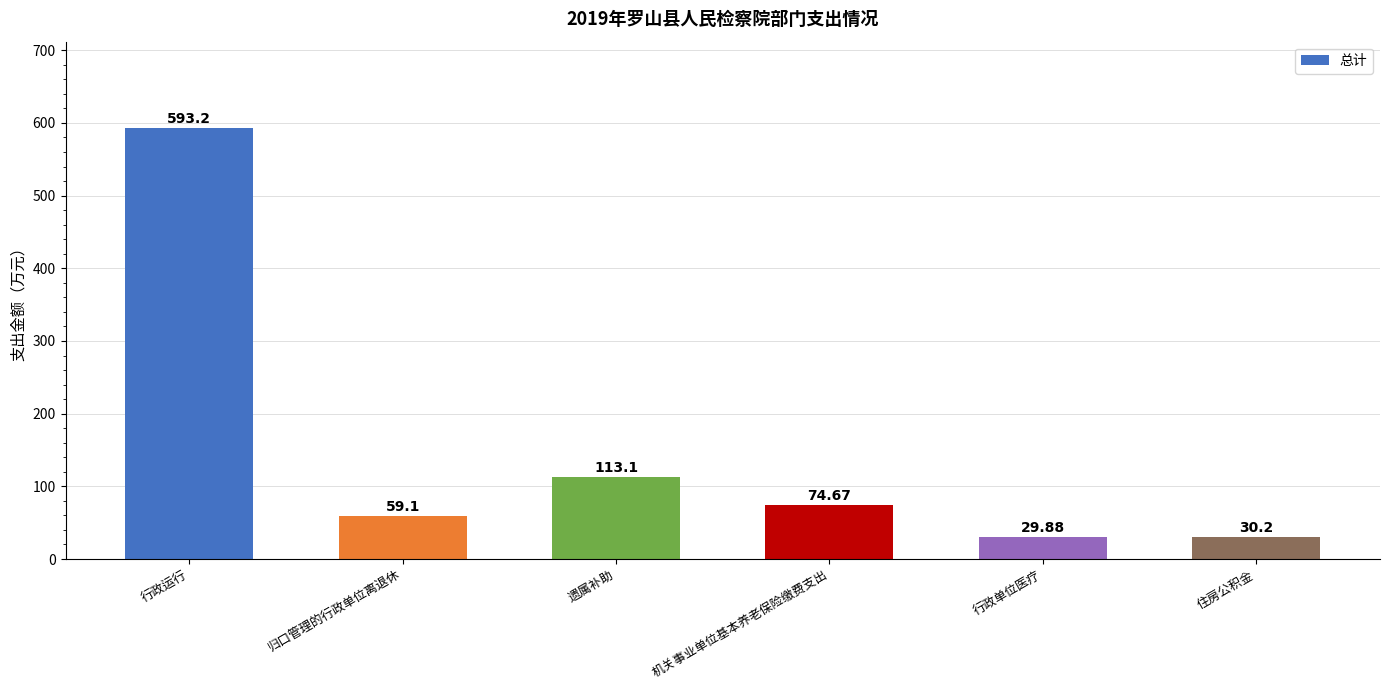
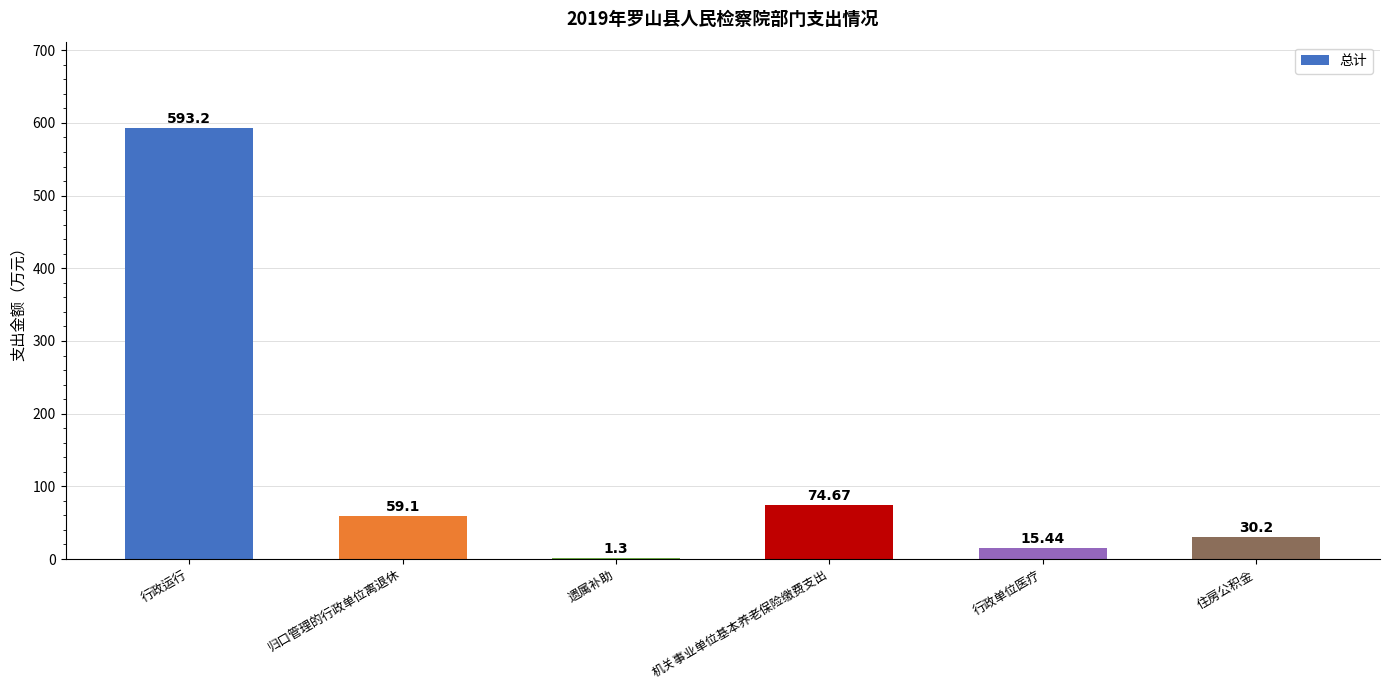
  {
    "行政运行": 593.2,
    "归口管理的行政单位离退休": 59.1,
-   "遗属补助": 113.1,
+   "遗属补助": 1.3,
    "机关事业单位基本养老保险缴费支出": 74.67,
-   "行政单位医疗": 29.88,
+   "行政单位医疗": 15.44,
    "住房公积金": 30.2
  }
